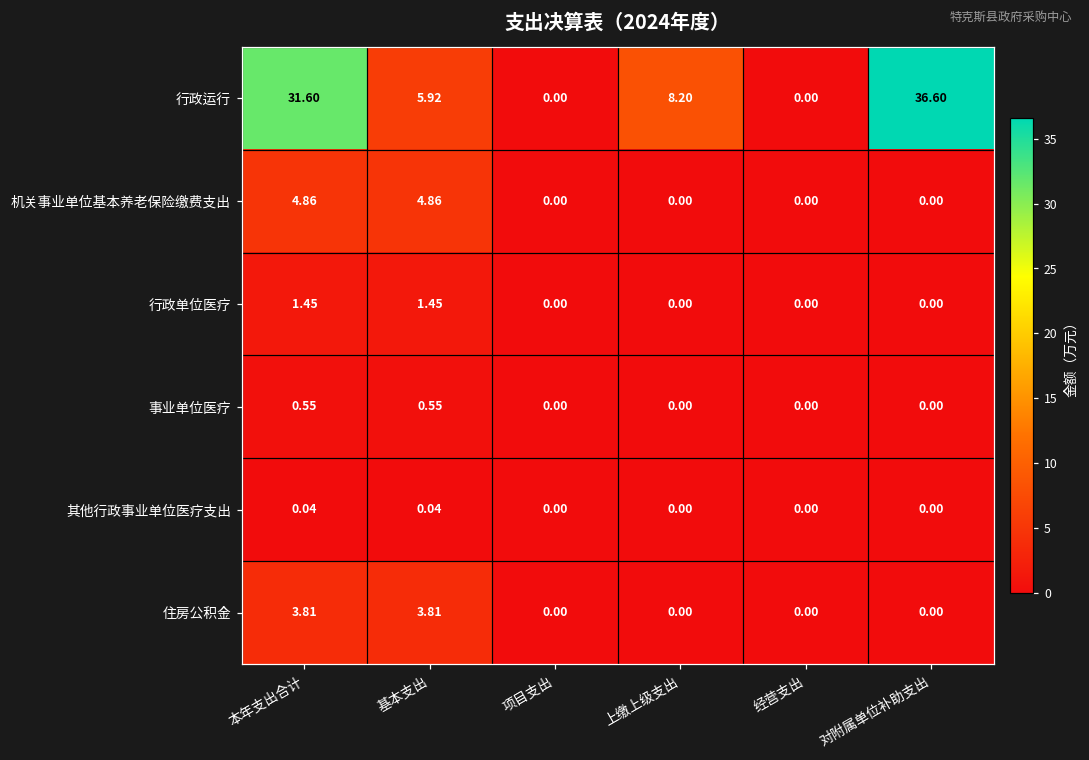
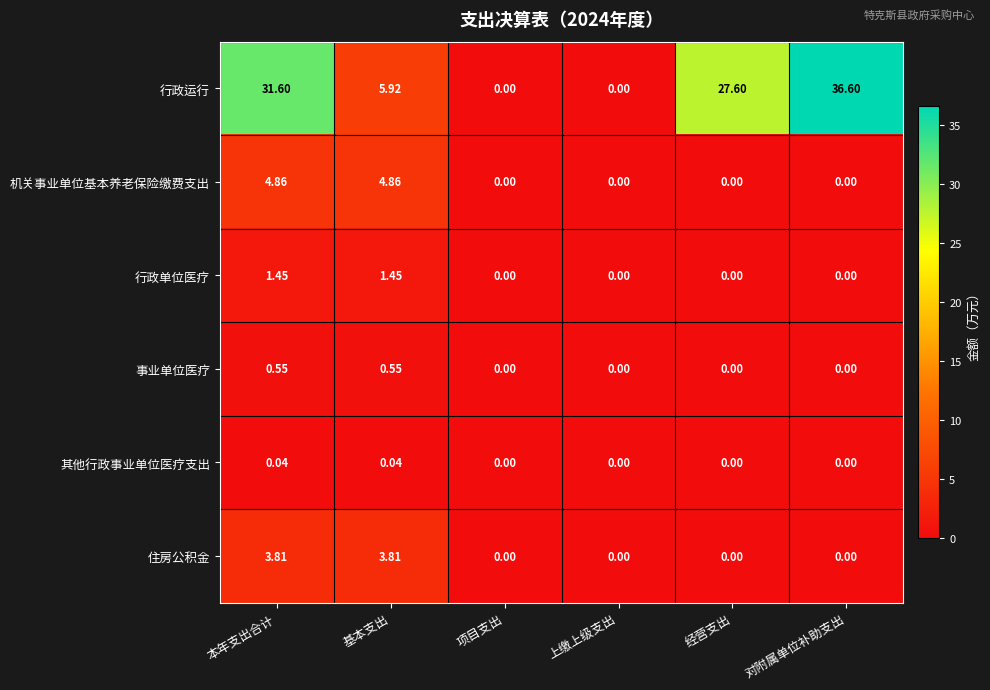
  {
    "行政运行": {
      "本年支出合计": 31.60,
      "基本支出": 5.92,
      "项目支出": 0.00,
-     "上缴上级支出": 8.20,
-     "经营支出": 0.00,
+     "上缴上级支出": 0.00,
+     "经营支出": 27.60,
      "对附属单位补助支出": 36.60
    },
    "机关事业单位基本养老保险缴费支出": {
      "本年支出合计": 4.86,
      "基本支出": 4.86,
      "项目支出": 0.00,
      "上缴上级支出": 0.00,
      "经营支出": 0.00,
      "对附属单位补助支出": 0.00
    },
    "行政单位医疗": {
      "本年支出合计": 1.45,
      "基本支出": 1.45,
      "项目支出": 0.00,
      "上缴上级支出": 0.00,
      "经营支出": 0.00,
      "对附属单位补助支出": 0.00
    },
    "事业单位医疗": {
      "本年支出合计": 0.55,
      "基本支出": 0.55,
      "项目支出": 0.00,
      "上缴上级支出": 0.00,
      "经营支出": 0.00,
      "对附属单位补助支出": 0.00
    },
    "其他行政事业单位医疗支出": {
      "本年支出合计": 0.04,
      "基本支出": 0.04,
      "项目支出": 0.00,
      "上缴上级支出": 0.00,
      "经营支出": 0.00,
      "对附属单位补助支出": 0.00
    },
    "住房公积金": {
      "本年支出合计": 3.81,
      "基本支出": 3.81,
      "项目支出": 0.00,
      "上缴上级支出": 0.00,
      "经营支出": 0.00,
      "对附属单位补助支出": 0.00
    }
  }
